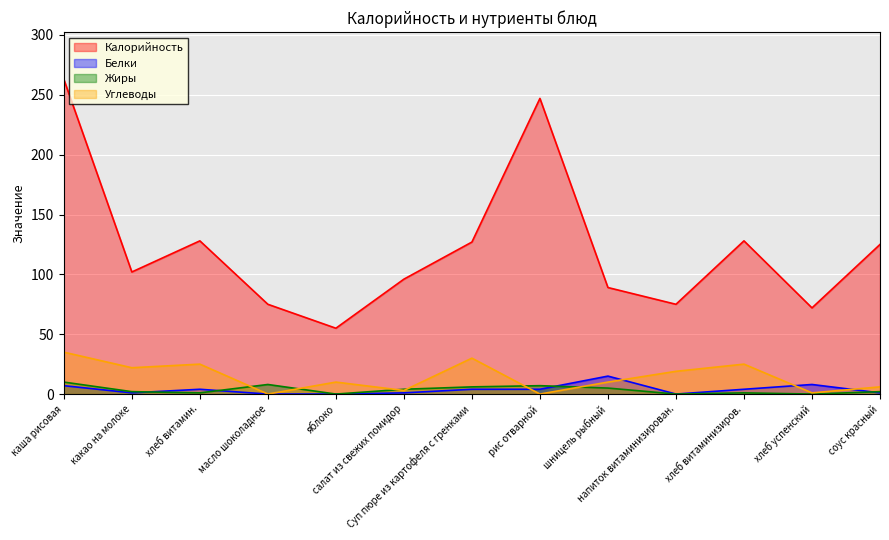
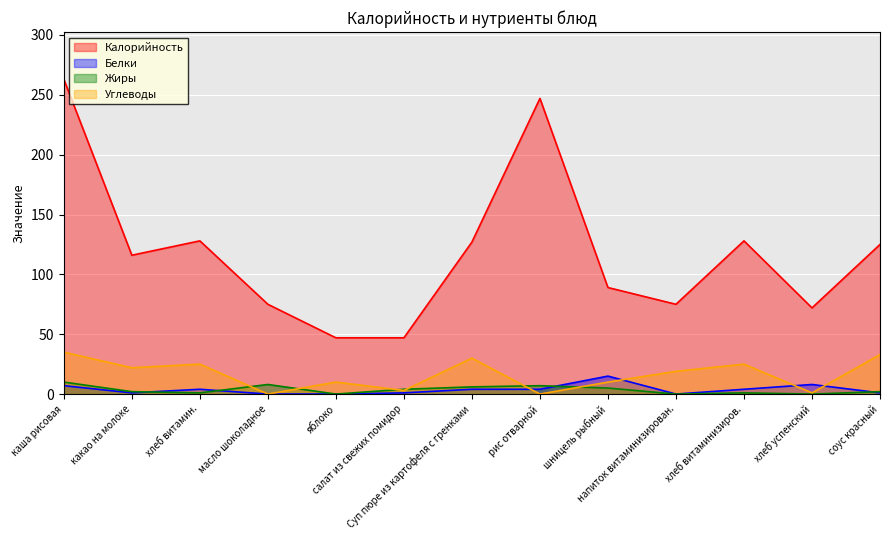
  {
    "Калорийность": {
      "каша рисовая": 263,
-     "какао на молоке": 102,
+     "какао на молоке": 116,
      "хлеб витамин.": 128,
      "масло шоколадное": 75,
-     "яблоко": 55,
-     "салат из свежих помидор": 96,
+     "яблоко": 47,
+     "салат из свежих помидор": 47,
      "Суп пюре из картофеля с гренками": 127,
      "рис отварной": 247,
      "шницель рыбный": 89,
      "напиток витаминизирован.": 75,
      "хлеб витаминизиров.": 128,
      "хлеб успенский": 72,
      "соус красный": 125
    },
    "Белки": {
      "каша рисовая": 7,
      "хлеб витамин.": 4,
      "рис отварной": 4,
      "шницель рыбный": 15,
      "хлеб витаминизиров.": 4,
      "хлеб успенский": 8
    },
    "Жиры": {
      "каша рисовая": 10,
      "хлеб витамин.": 1,
      "масло шоколадное": 8,
      "рис отварной": 7,
      "шницель рыбный": 5,
      "хлеб витаминизиров.": 1
    },
    "Углеводы": {
      "каша рисовая": 35,
      "какао на молоке": 22,
      "хлеб витамин.": 25,
      "яблоко": 10,
      "Суп пюре из картофеля с гренками": 30,
      "рис отварной": 0,
      "шницель рыбный": 10,
      "напиток витаминизирован.": 19,
      "хлеб витаминизиров.": 25,
-     "соус красный": 6
+     "соус красный": 33
    }
  }
